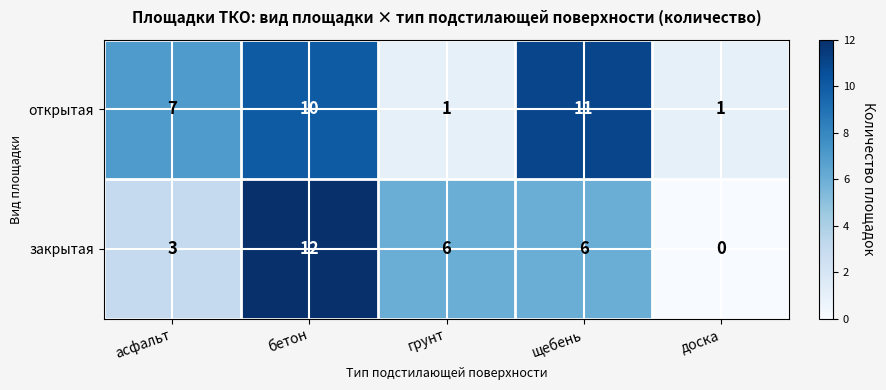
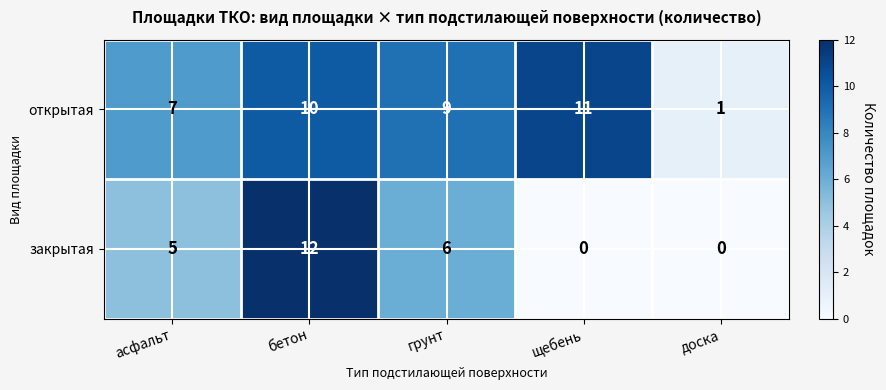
  {
    "открытая": {
      "асфальт": 7,
      "бетон": 10,
-     "грунт": 1,
+     "грунт": 9,
      "щебень": 11,
      "доска": 1
    },
    "закрытая": {
-     "асфальт": 3,
+     "асфальт": 5,
      "бетон": 12,
      "грунт": 6,
-     "щебень": 6,
+     "щебень": 0,
      "доска": 0
    }
  }
